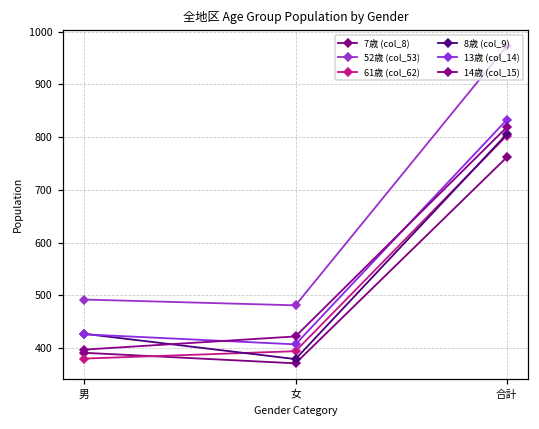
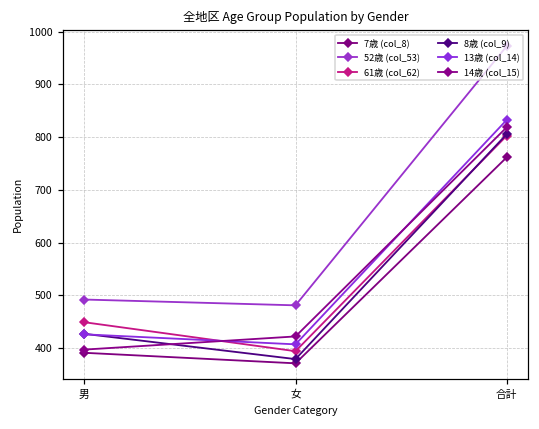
  {
    "61歳 (col_62)": {
-     "男": 380,
+     "男": 450,
      "女": 390
    }
  }
